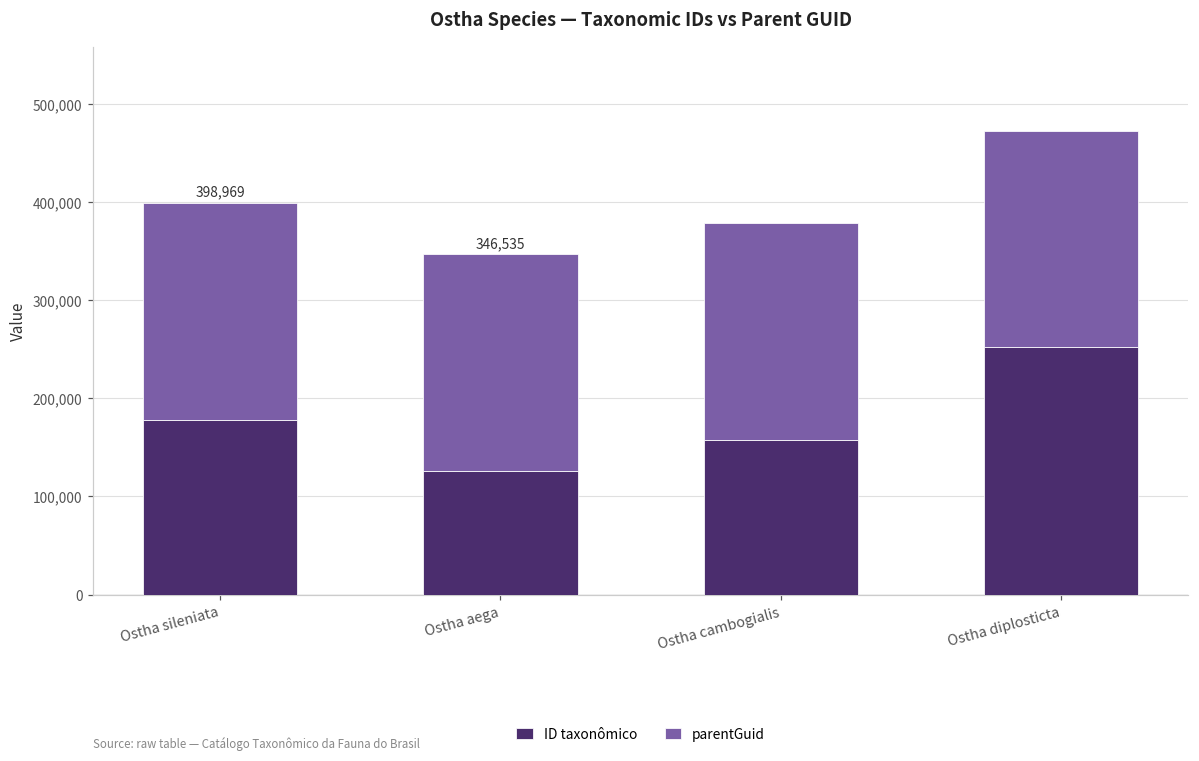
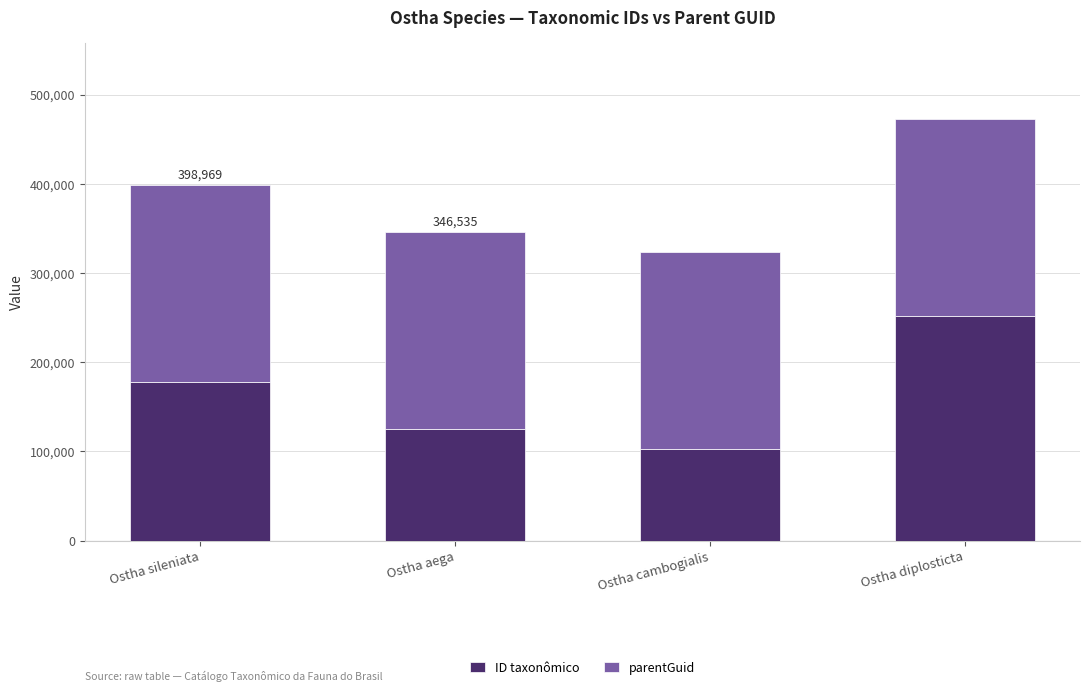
  {
    "ID taxonômico": {
      "Ostha sileniata": "180,000",
      "Ostha aega": "130,000",
-     "Ostha cambogialis": "160,000",
+     "Ostha cambogialis": "100,000",
      "Ostha diplosticta": "250,000"
    },
    "parentGuid": {
      "Ostha cambogialis": "220,000",
      "Ostha diplosticta": "220,000"
    }
  }
